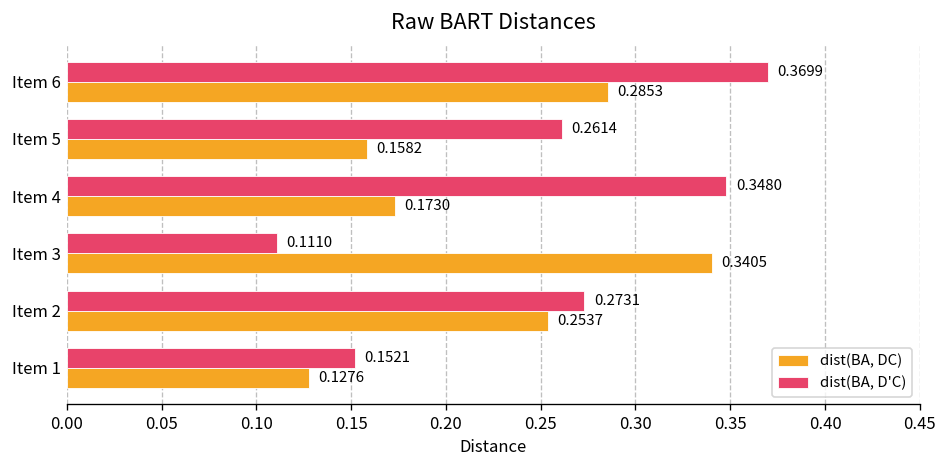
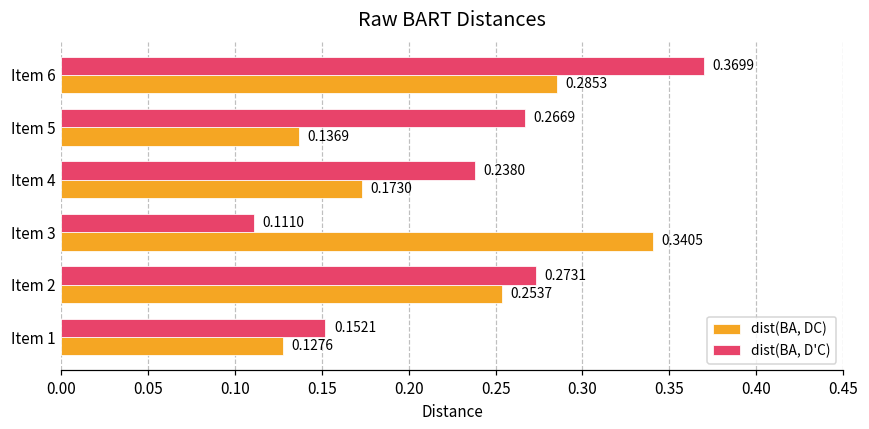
  {
    "dist(BA, DC)": {
      "Item 6": 0.2853,
-     "Item 5": 0.1582,
+     "Item 5": 0.1369,
      "Item 4": 0.1730,
      "Item 3": 0.3405,
      "Item 2": 0.2537,
      "Item 1": 0.1276
    },
    "dist(BA, D'C)": {
      "Item 6": 0.3699,
-     "Item 5": 0.2614,
-     "Item 4": 0.3480,
+     "Item 5": 0.2669,
+     "Item 4": 0.2380,
      "Item 3": 0.1110,
      "Item 2": 0.2731,
      "Item 1": 0.1521
    }
  }
